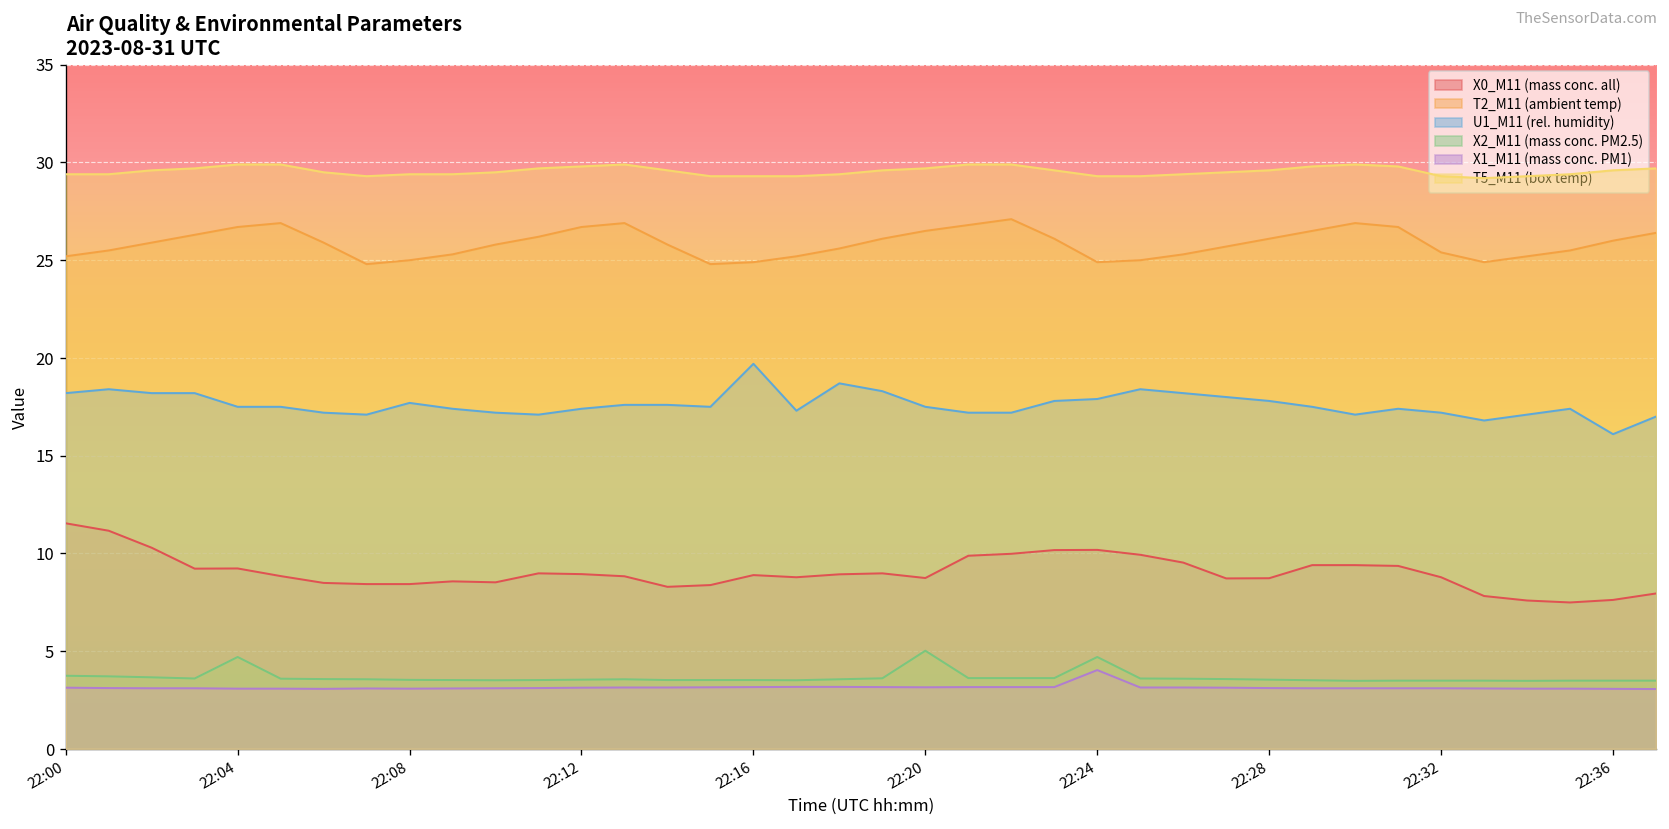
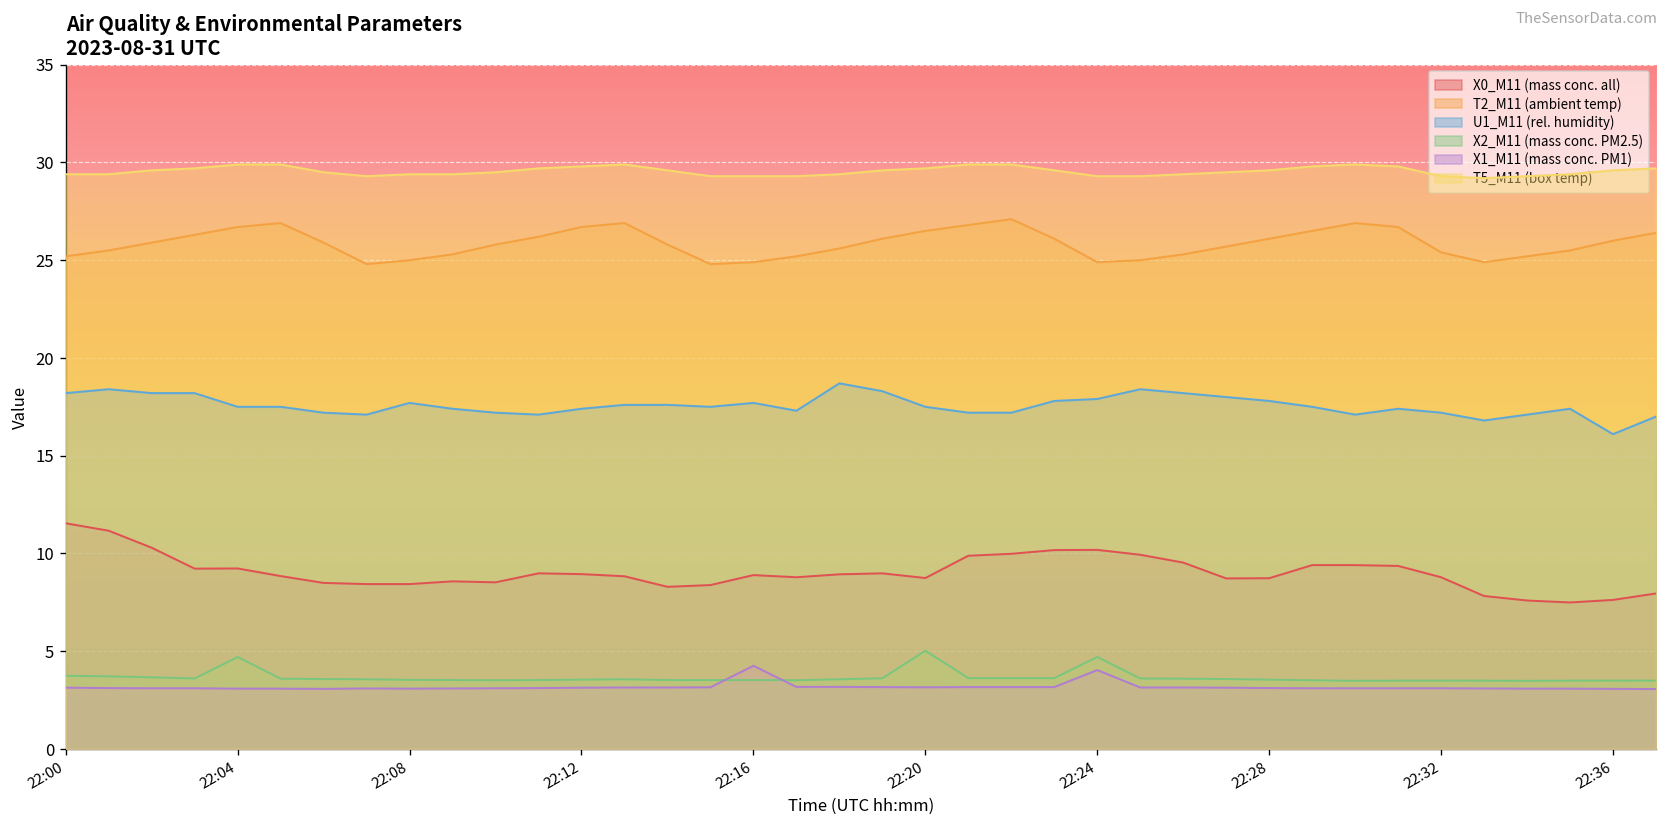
  {
    "U1_M11 (rel. humidity)": {
      "22:00": 18.2,
      "22:04": 17.5,
      "22:08": 17.7,
      "22:12": 17.4,
-     "22:16": 19.7,
+     "22:16": 17.7,
      "22:20": 17.5,
      "22:24": 17.9,
      "22:28": 17.8,
      "22:32": 17.2,
      "22:36": 16.1
    },
    "X2_M11 (mass conc. PM2.5)": {
      "22:00": 3.7,
      "22:04": 4.7,
      "22:08": 3.5,
      "22:12": 3.5,
      "22:16": 3.5,
      "22:20": 5.0,
      "22:24": 4.7,
      "22:28": 3.5,
      "22:32": 3.5,
      "22:36": 3.5
    },
    "X1_M11 (mass conc. PM1)": {
      "22:00": 3.1,
      "22:04": 3.1,
      "22:08": 3.1,
      "22:12": 3.1,
-     "22:16": 3.2,
+     "22:16": 4.3,
      "22:20": 3.2,
      "22:24": 4.0,
      "22:28": 3.1,
      "22:32": 3.1,
      "22:36": 3.1
    }
  }
